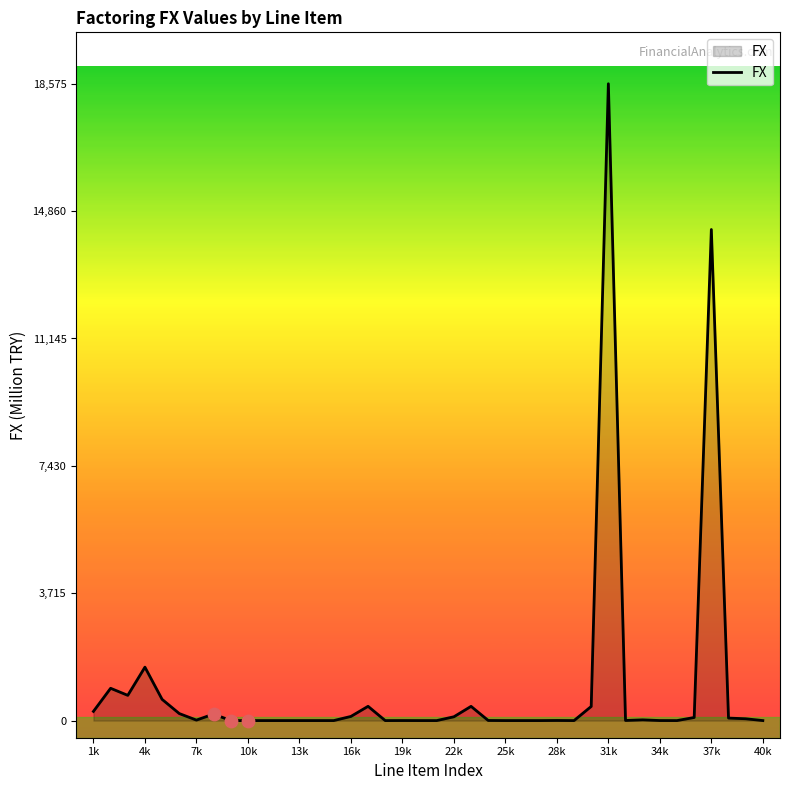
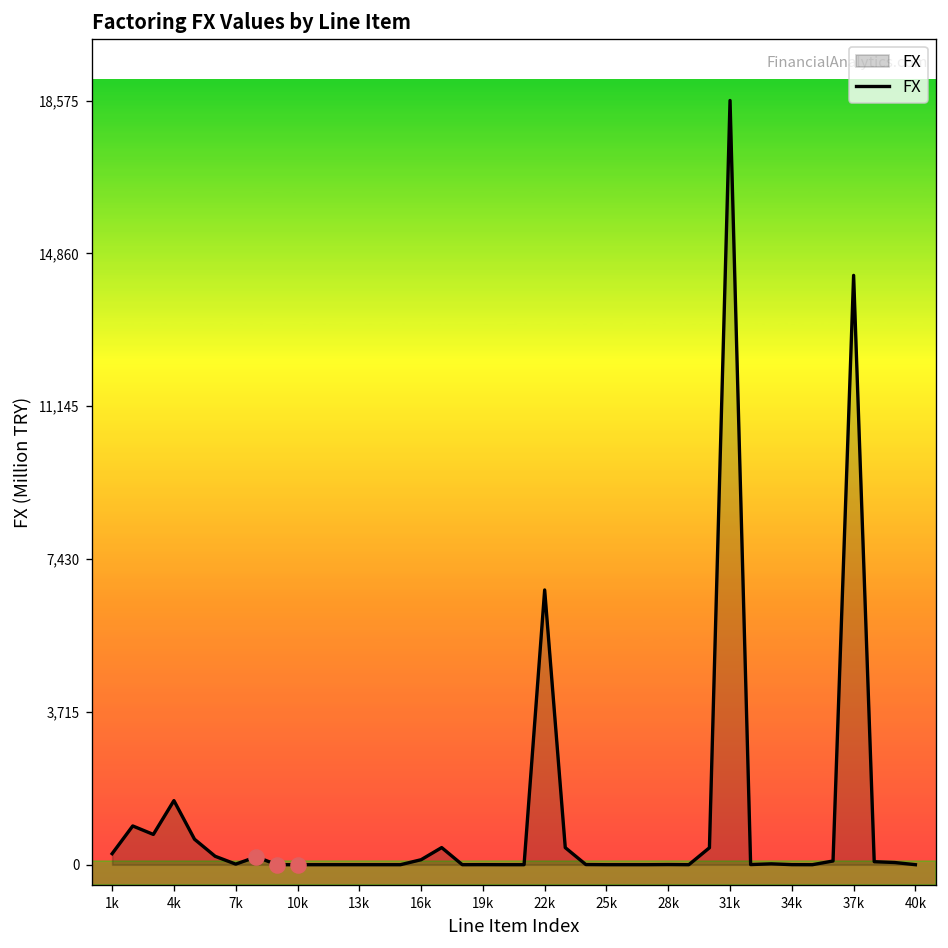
  {
    "FX": {
      "1k": "300",
      "4k": "1,600",
      "7k": "0",
      "13k": "0",
      "16k": "100",
      "19k": "0",
-     "22k": "100",
+     "22k": "6,700",
      "25k": "0",
      "28k": "0",
      "31k": "18,600",
      "34k": "0",
      "37k": "14,300",
      "40k": "0"
    }
  }
